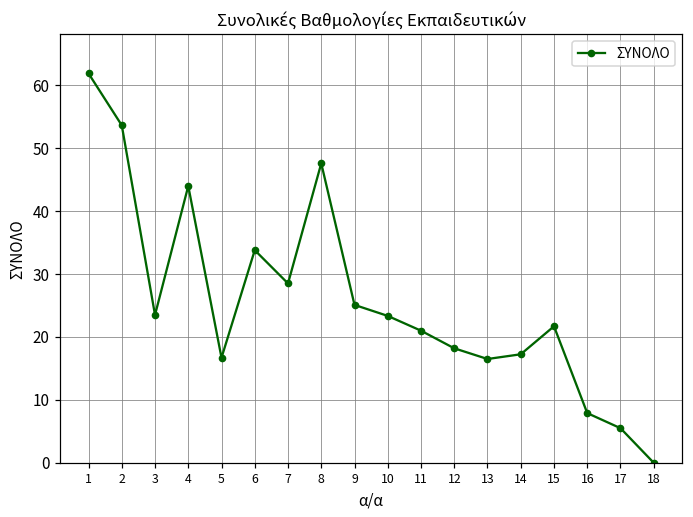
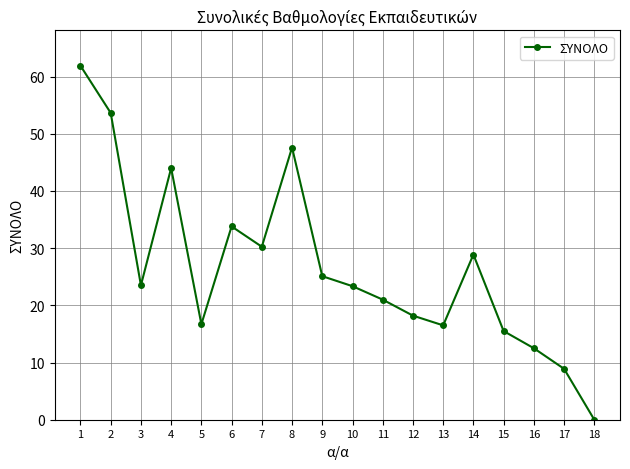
  {
    "1": 62,
    "2": 54,
    "3": 24,
    "4": 44,
    "5": 17,
    "6": 34,
-   "7": 29,
+   "7": 30,
    "8": 48,
    "9": 25,
    "10": 23,
    "11": 21,
    "12": 18,
    "13": 17,
-   "14": 17,
-   "15": 22,
-   "16": 8,
-   "17": 6,
+   "14": 29,
+   "15": 16,
+   "16": 13,
+   "17": 9,
    "18": 0
  }
